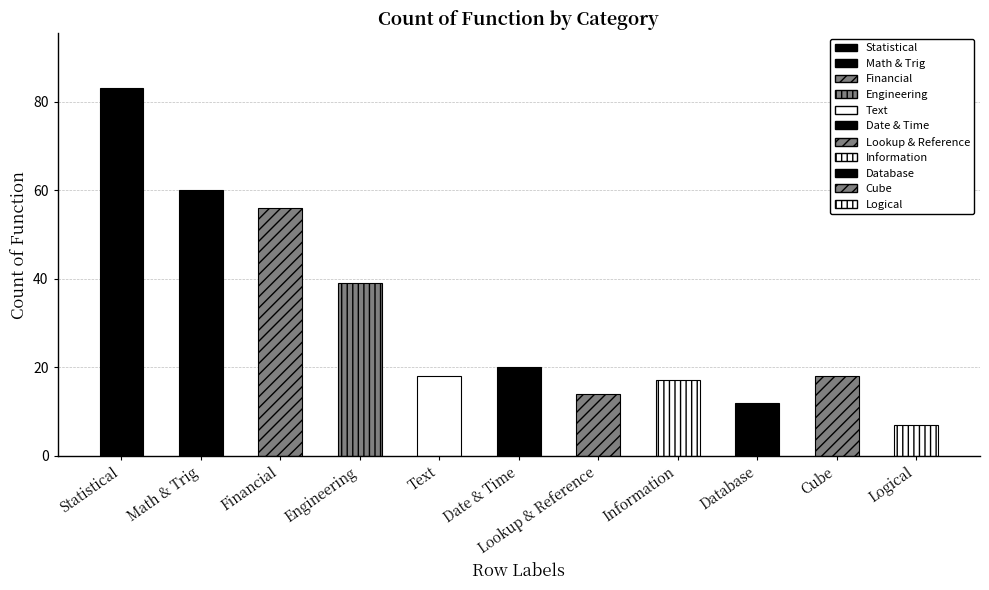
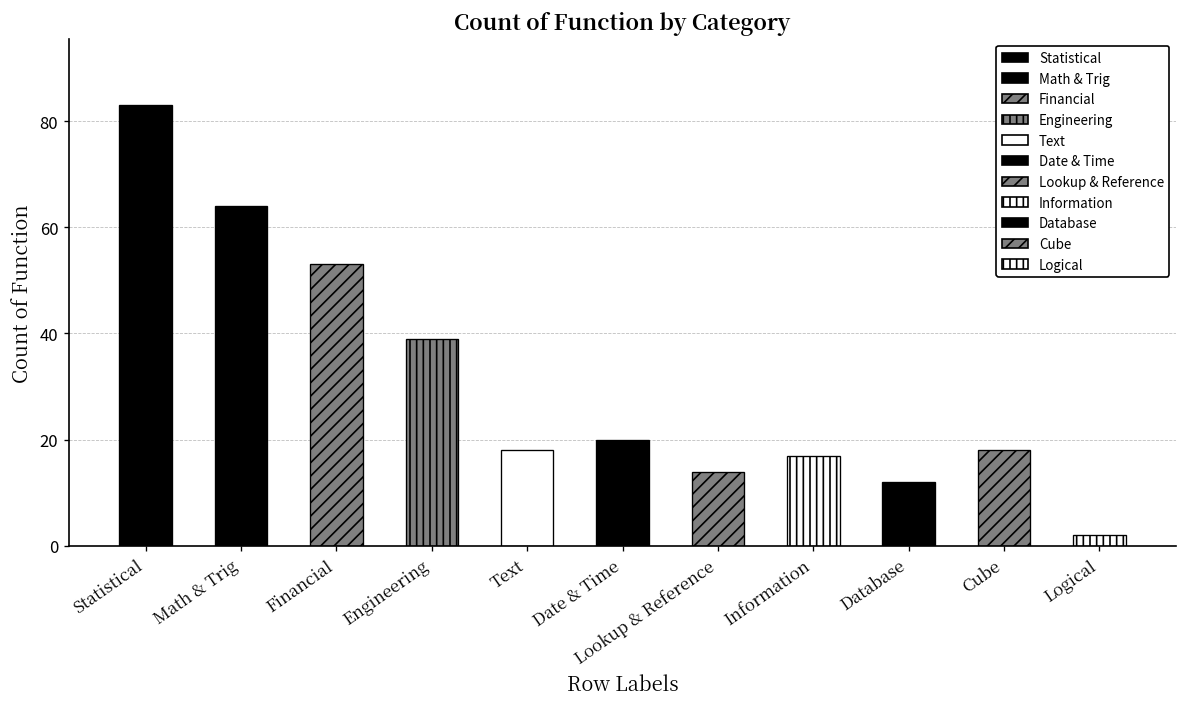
  {
    "Statistical": 83,
-   "Math & Trig": 60,
-   "Financial": 56,
+   "Math & Trig": 64,
+   "Financial": 53,
    "Engineering": 39,
    "Text": 18,
    "Date & Time": 20,
    "Lookup & Reference": 14,
    "Information": 17,
    "Database": 12,
    "Cube": 18,
-   "Logical": 7
+   "Logical": 2
  }
